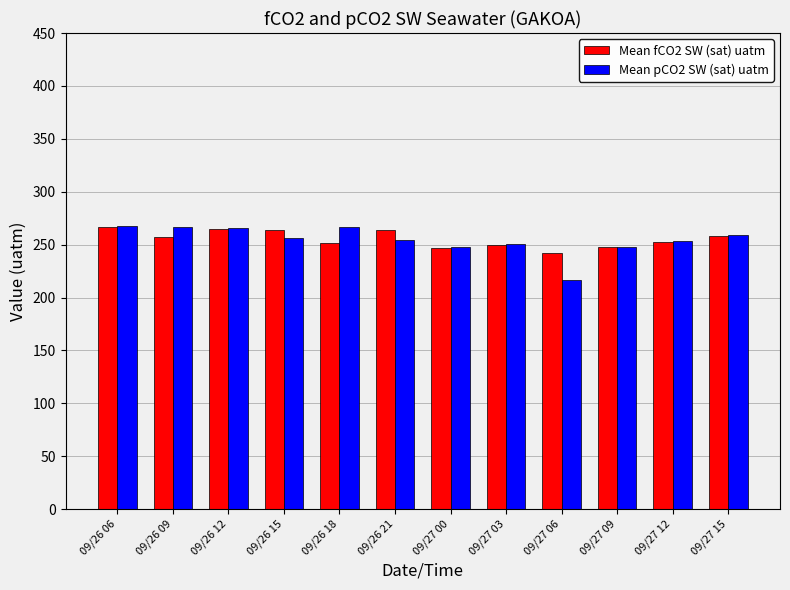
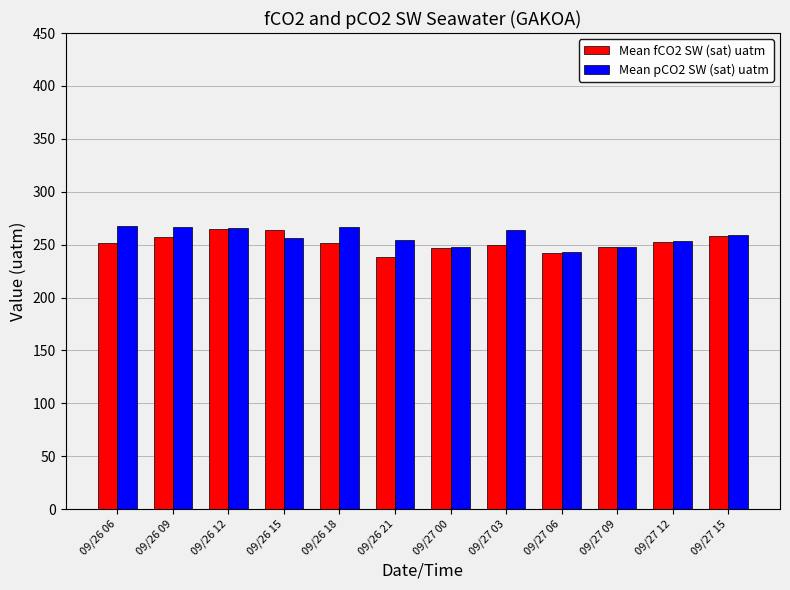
  {
    "Mean fCO2 SW (sat) uatm": {
-     "09/26 06": 267,
+     "09/26 06": 252,
      "09/26 09": 257,
      "09/26 12": 264,
      "09/26 15": 264,
      "09/26 18": 252,
-     "09/26 21": 264,
+     "09/26 21": 238,
      "09/27 00": 247,
      "09/27 03": 250,
      "09/27 06": 242,
      "09/27 09": 247,
      "09/27 12": 252,
      "09/27 15": 258
    },
    "Mean pCO2 SW (sat) uatm": {
      "09/26 06": 268,
      "09/26 09": 267,
      "09/26 12": 265,
      "09/26 15": 256,
      "09/26 18": 267,
      "09/26 21": 254,
      "09/27 00": 248,
-     "09/27 03": 251,
-     "09/27 06": 217,
+     "09/27 03": 264,
+     "09/27 06": 243,
      "09/27 09": 248,
      "09/27 12": 253,
      "09/27 15": 259
    }
  }
